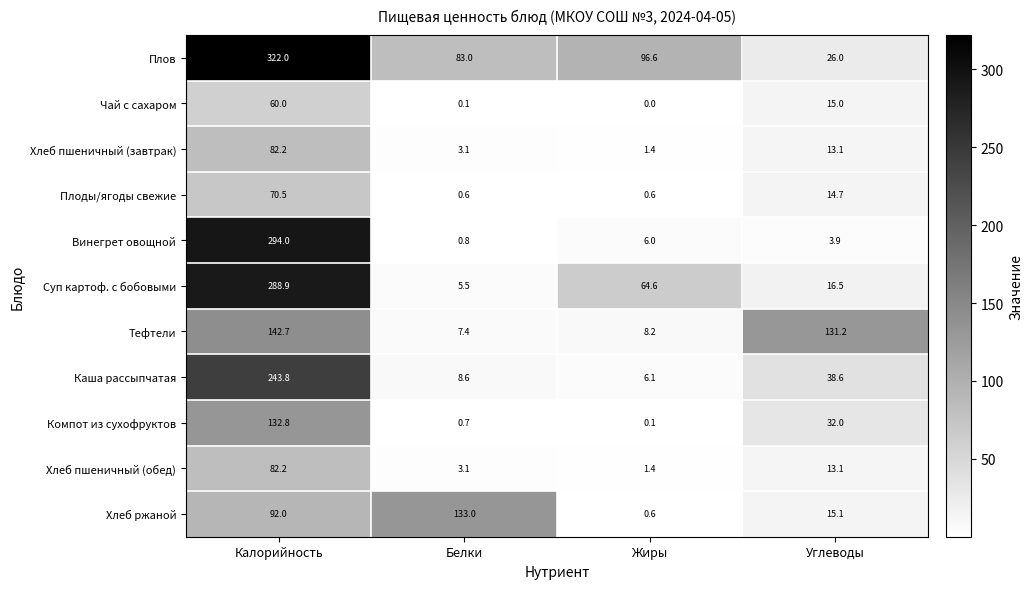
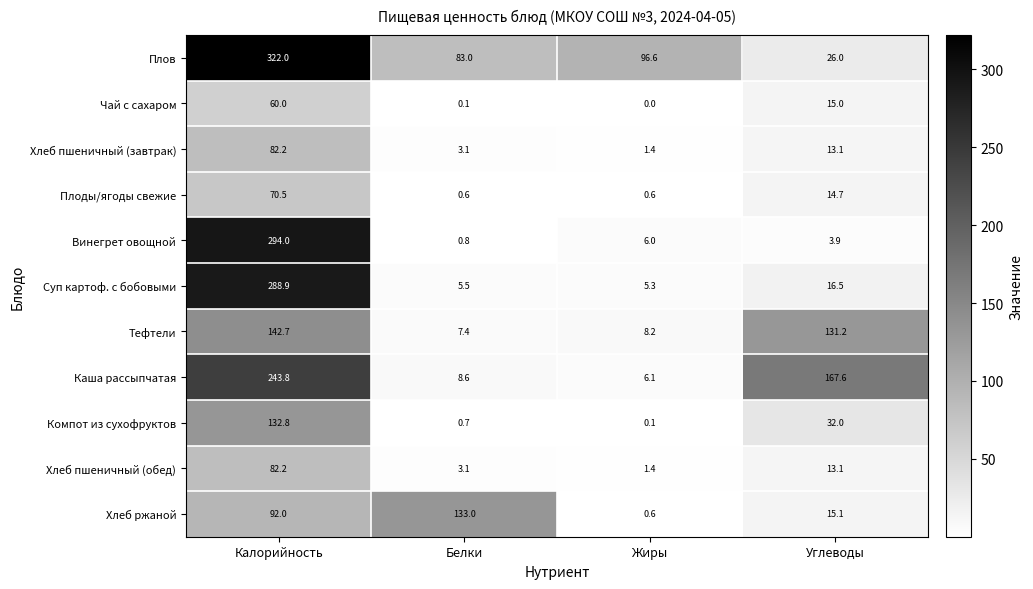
  {
    "Плов": {
      "Калорийность": 322.0,
      "Белки": 83.0,
      "Жиры": 96.6,
      "Углеводы": 26.0
    },
    "Чай с сахаром": {
      "Калорийность": 60.0,
      "Белки": 0.1,
      "Жиры": 0.0,
      "Углеводы": 15.0
    },
    "Хлеб пшеничный (завтрак)": {
      "Калорийность": 82.2,
      "Белки": 3.1,
      "Жиры": 1.4,
      "Углеводы": 13.1
    },
    "Плоды/ягоды свежие": {
      "Калорийность": 70.5,
      "Белки": 0.6,
      "Жиры": 0.6,
      "Углеводы": 14.7
    },
    "Винегрет овощной": {
      "Калорийность": 294.0,
      "Белки": 0.8,
      "Жиры": 6.0,
      "Углеводы": 3.9
    },
    "Суп картоф. с бобовыми": {
      "Калорийность": 288.9,
      "Белки": 5.5,
-     "Жиры": 64.6,
+     "Жиры": 5.3,
      "Углеводы": 16.5
    },
    "Тефтели": {
      "Калорийность": 142.7,
      "Белки": 7.4,
      "Жиры": 8.2,
      "Углеводы": 131.2
    },
    "Каша рассыпчатая": {
      "Калорийность": 243.8,
      "Белки": 8.6,
      "Жиры": 6.1,
-     "Углеводы": 38.6
+     "Углеводы": 167.6
    },
    "Компот из сухофруктов": {
      "Калорийность": 132.8,
      "Белки": 0.7,
      "Жиры": 0.1,
      "Углеводы": 32.0
    },
    "Хлеб пшеничный (обед)": {
      "Калорийность": 82.2,
      "Белки": 3.1,
      "Жиры": 1.4,
      "Углеводы": 13.1
    },
    "Хлеб ржаной": {
      "Калорийность": 92.0,
      "Белки": 133.0,
      "Жиры": 0.6,
      "Углеводы": 15.1
    }
  }
